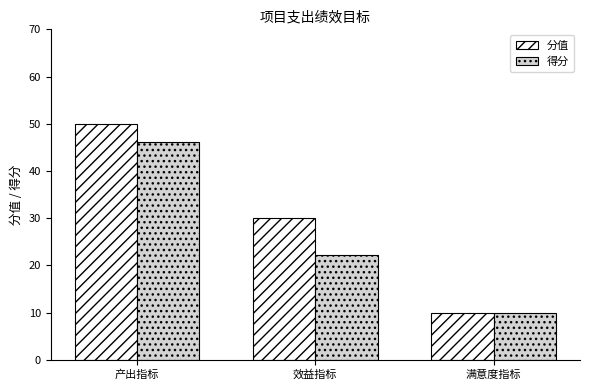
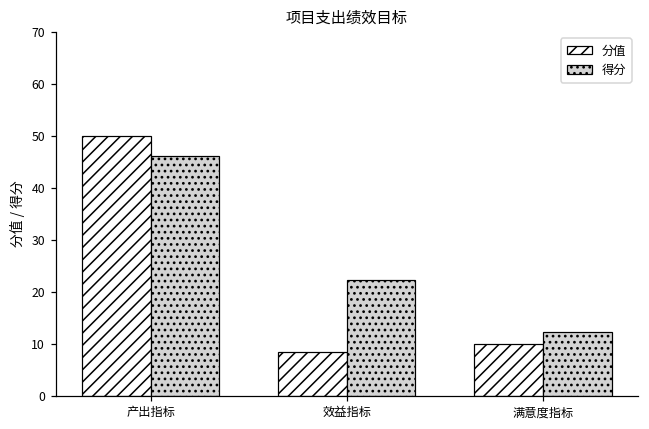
  {
    "分值": {
      "产出指标": 50,
-     "效益指标": 30,
+     "效益指标": 9,
      "满意度指标": 10
    },
    "得分": {
      "产出指标": 46,
      "效益指标": 22,
-     "满意度指标": 10
+     "满意度指标": 12
    }
  }
